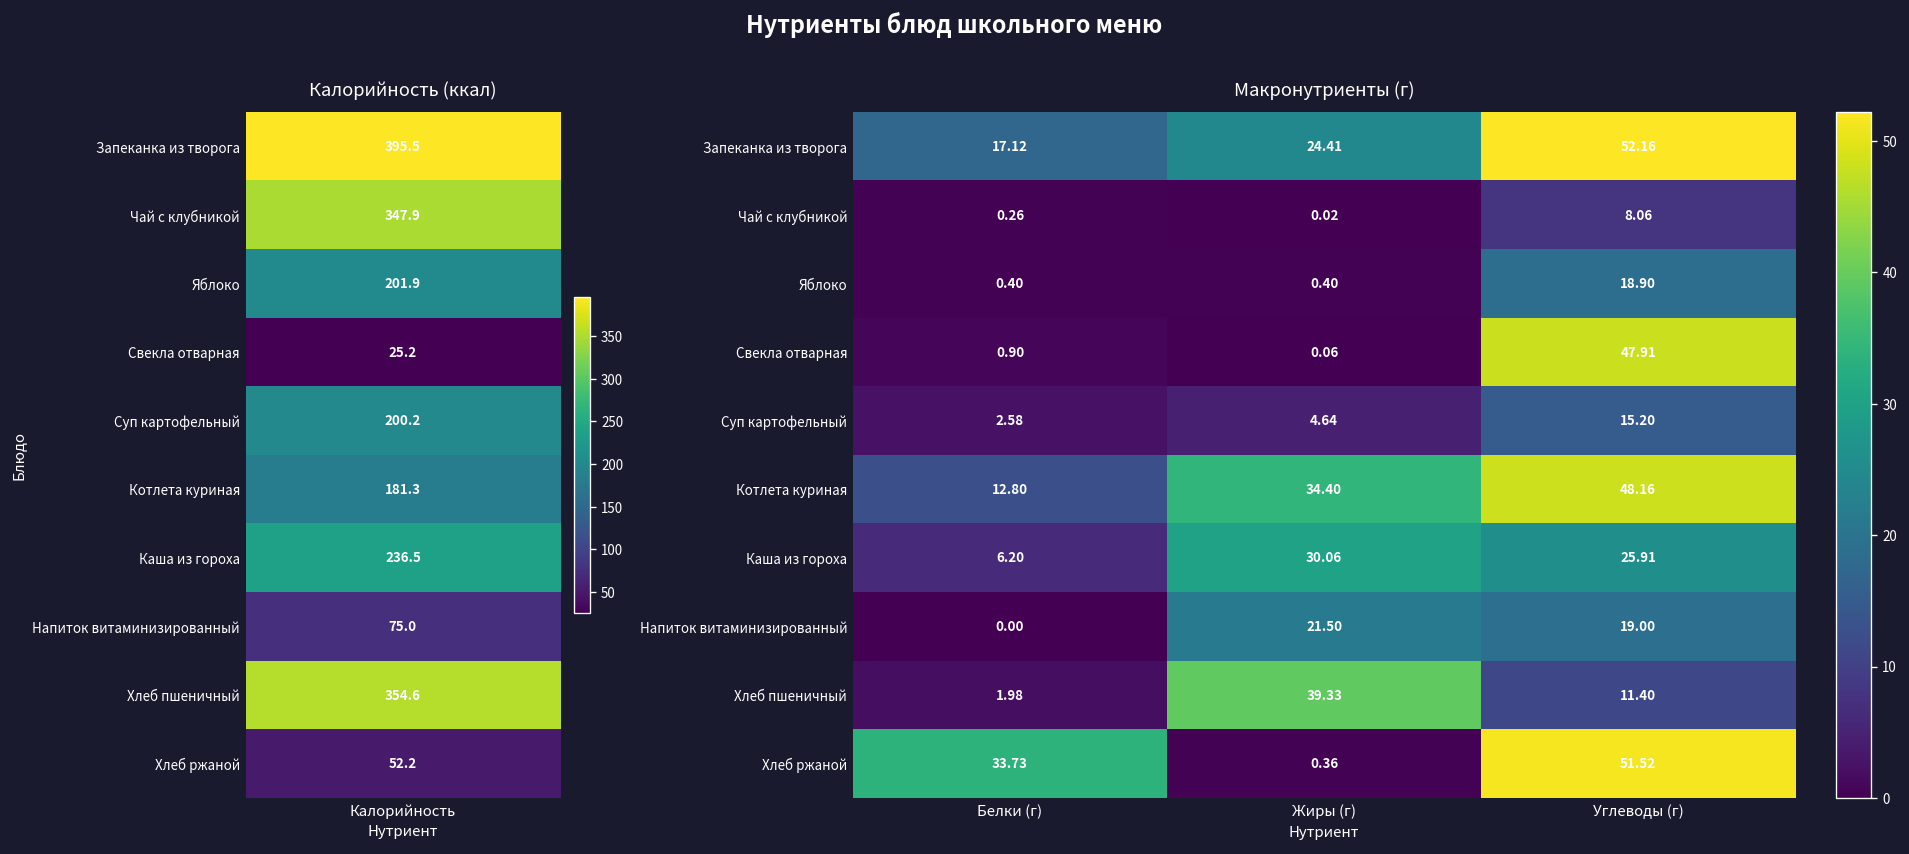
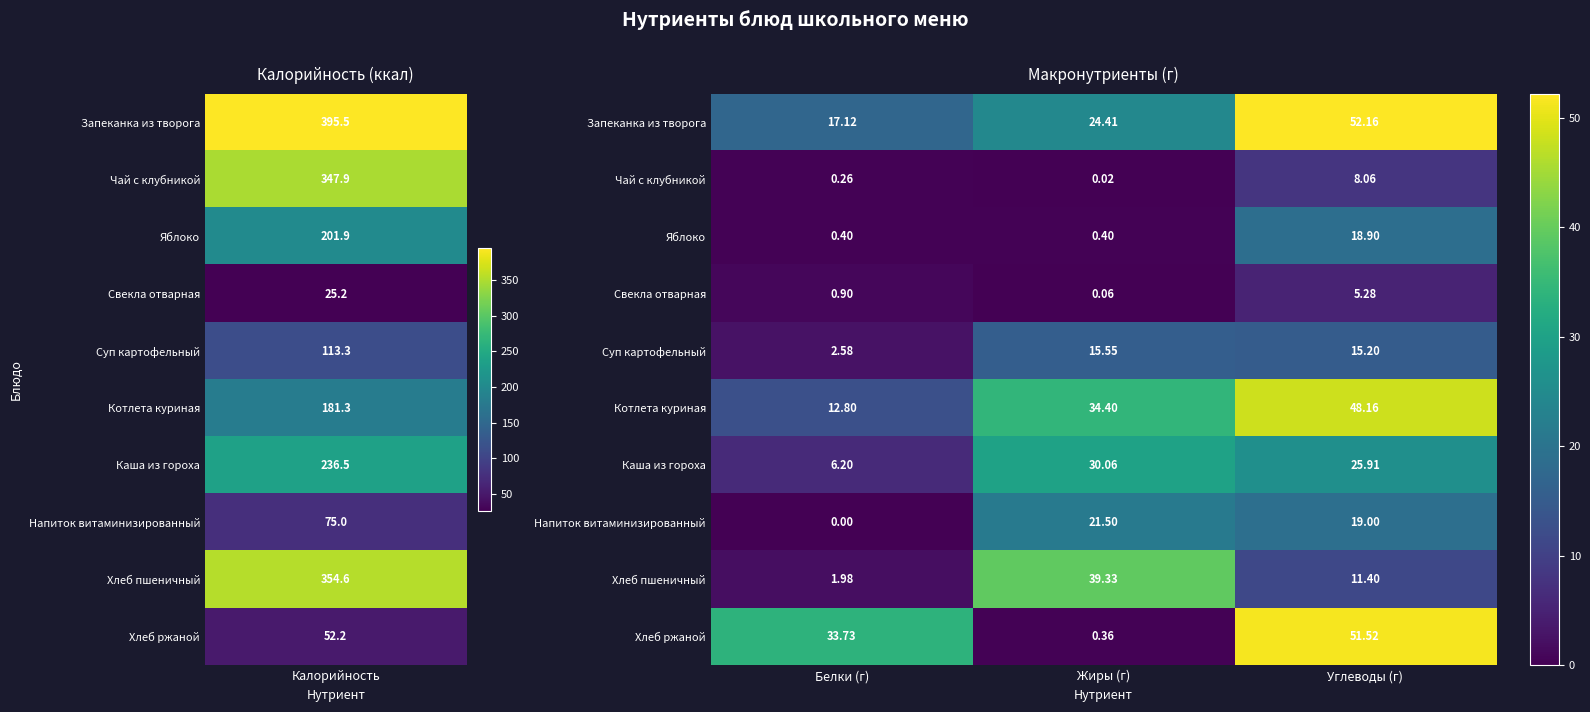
  {
    "Калорийность (ккал)": {
      "Запеканка из творога": {
        "Калорийность": 395.5
      },
      "Чай с клубникой": {
        "Калорийность": 347.9
      },
      "Яблоко": {
        "Калорийность": 201.9
      },
      "Свекла отварная": {
        "Калорийность": 25.2
      },
      "Суп картофельный": {
-       "Калорийность": 200.2
+       "Калорийность": 113.3
      },
      "Котлета куриная": {
        "Калорийность": 181.3
      },
      "Каша из гороха": {
        "Калорийность": 236.5
      },
      "Напиток витаминизированный": {
        "Калорийность": 75.0
      },
      "Хлеб пшеничный": {
        "Калорийность": 354.6
      },
      "Хлеб ржаной": {
        "Калорийность": 52.2
      }
    },
    "Макронутриенты (г)": {
      "Запеканка из творога": {
        "Белки (г)": 17.12,
        "Жиры (г)": 24.41,
        "Углеводы (г)": 52.16
      },
      "Чай с клубникой": {
        "Белки (г)": 0.26,
        "Жиры (г)": 0.02,
        "Углеводы (г)": 8.06
      },
      "Яблоко": {
        "Белки (г)": 0.40,
        "Жиры (г)": 0.40,
        "Углеводы (г)": 18.90
      },
      "Свекла отварная": {
        "Белки (г)": 0.90,
        "Жиры (г)": 0.06,
-       "Углеводы (г)": 47.91
+       "Углеводы (г)": 5.28
      },
      "Суп картофельный": {
        "Белки (г)": 2.58,
-       "Жиры (г)": 4.64,
+       "Жиры (г)": 15.55,
        "Углеводы (г)": 15.20
      },
      "Котлета куриная": {
        "Белки (г)": 12.80,
        "Жиры (г)": 34.40,
        "Углеводы (г)": 48.16
      },
      "Каша из гороха": {
        "Белки (г)": 6.20,
        "Жиры (г)": 30.06,
        "Углеводы (г)": 25.91
      },
      "Напиток витаминизированный": {
        "Белки (г)": 0.00,
        "Жиры (г)": 21.50,
        "Углеводы (г)": 19.00
      },
      "Хлеб пшеничный": {
        "Белки (г)": 1.98,
        "Жиры (г)": 39.33,
        "Углеводы (г)": 11.40
      },
      "Хлеб ржаной": {
        "Белки (г)": 33.73,
        "Жиры (г)": 0.36,
        "Углеводы (г)": 51.52
      }
    }
  }
